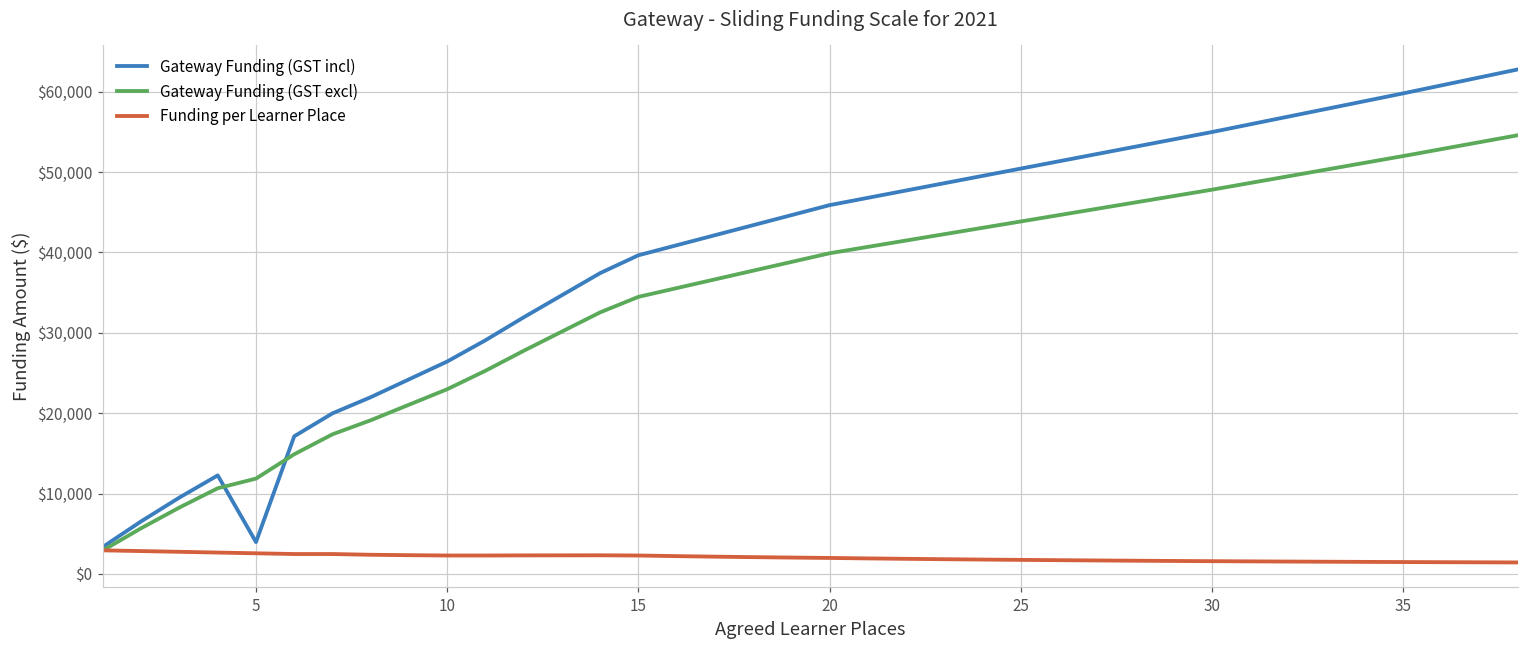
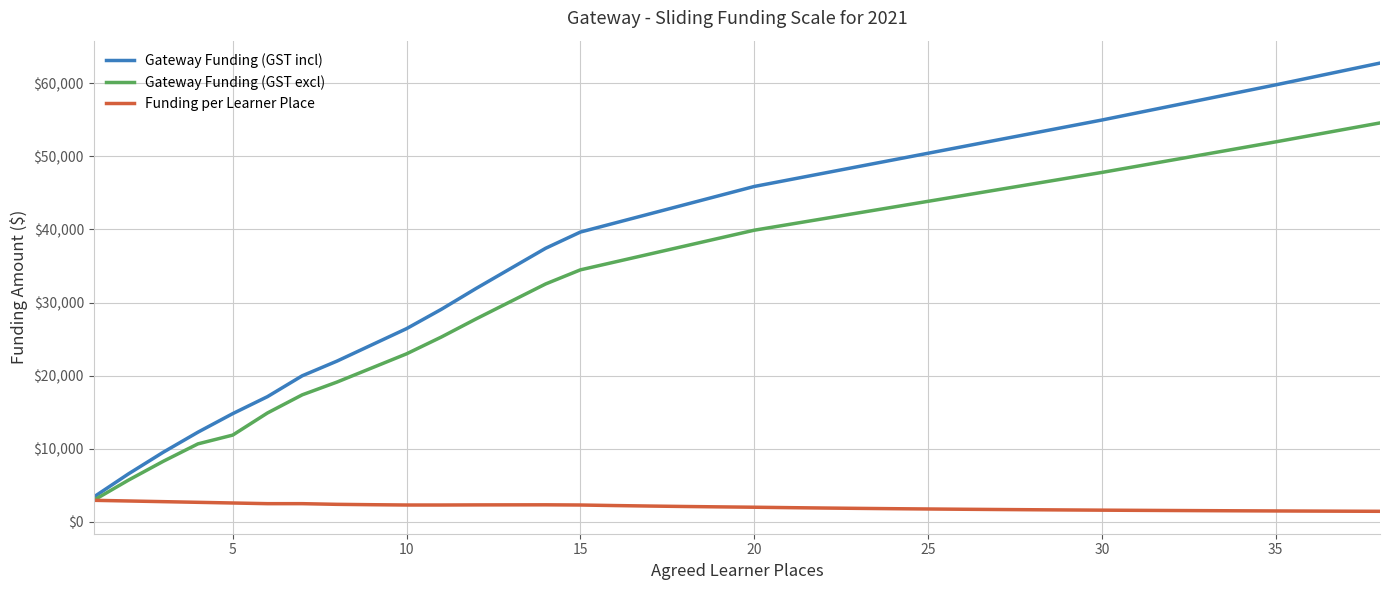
  {
    "Gateway Funding (GST incl)": {
-     "5": "$4,000",
+     "5": "$15,000",
      "10": "$26,000",
      "15": "$40,000",
      "20": "$46,000",
      "25": "$50,000",
      "30": "$55,000",
      "35": "$60,000"
    },
    "Gateway Funding (GST excl)": {
      "5": "$12,000",
      "10": "$23,000",
      "15": "$34,000",
      "20": "$40,000",
      "25": "$44,000",
      "30": "$48,000",
      "35": "$52,000"
    },
    "Funding per Learner Place": {
      "5": "$3,000",
      "10": "$2,000",
      "15": "$2,000",
      "20": "$2,000",
      "25": "$2,000",
      "30": "$2,000",
      "35": "$1,000"
    }
  }
